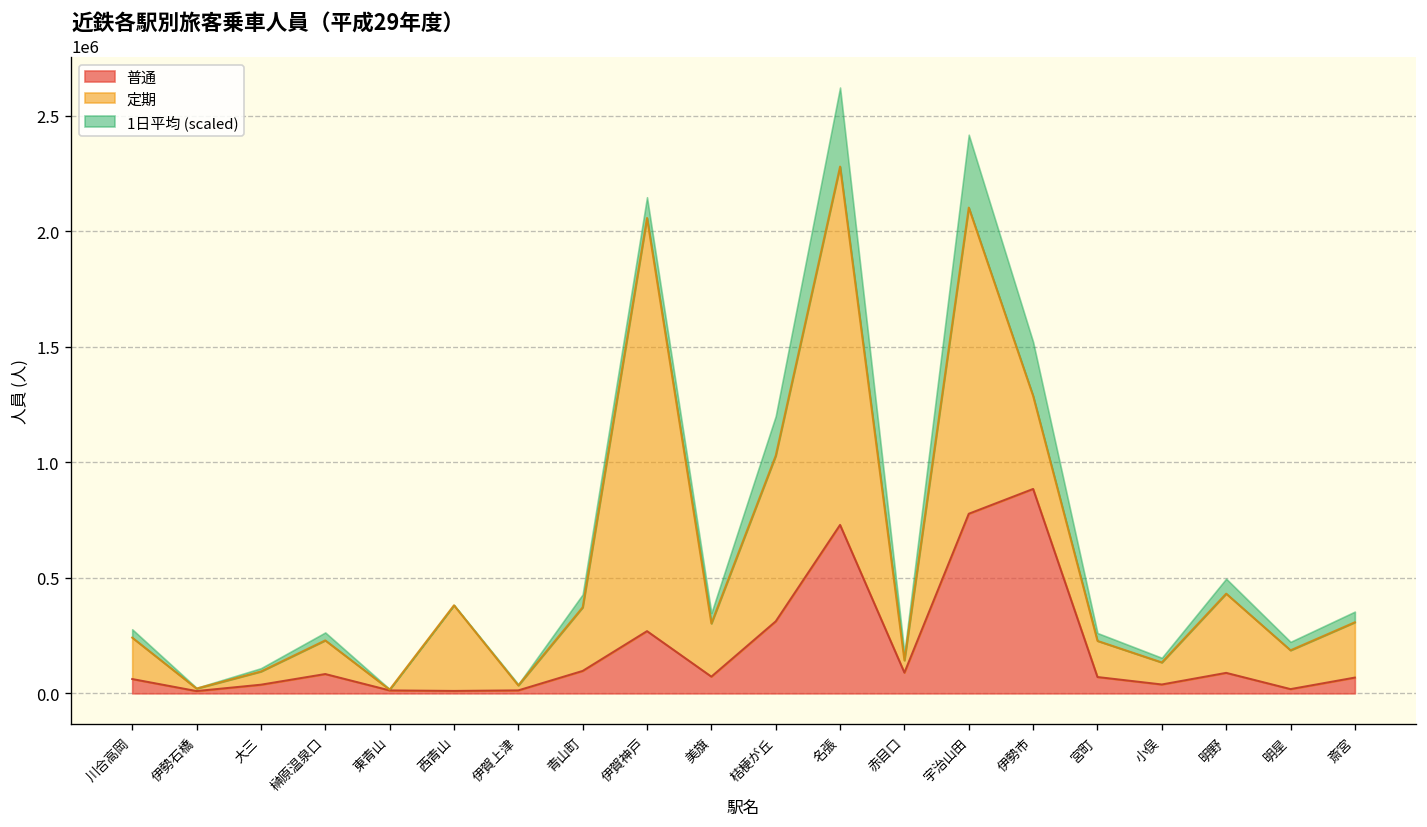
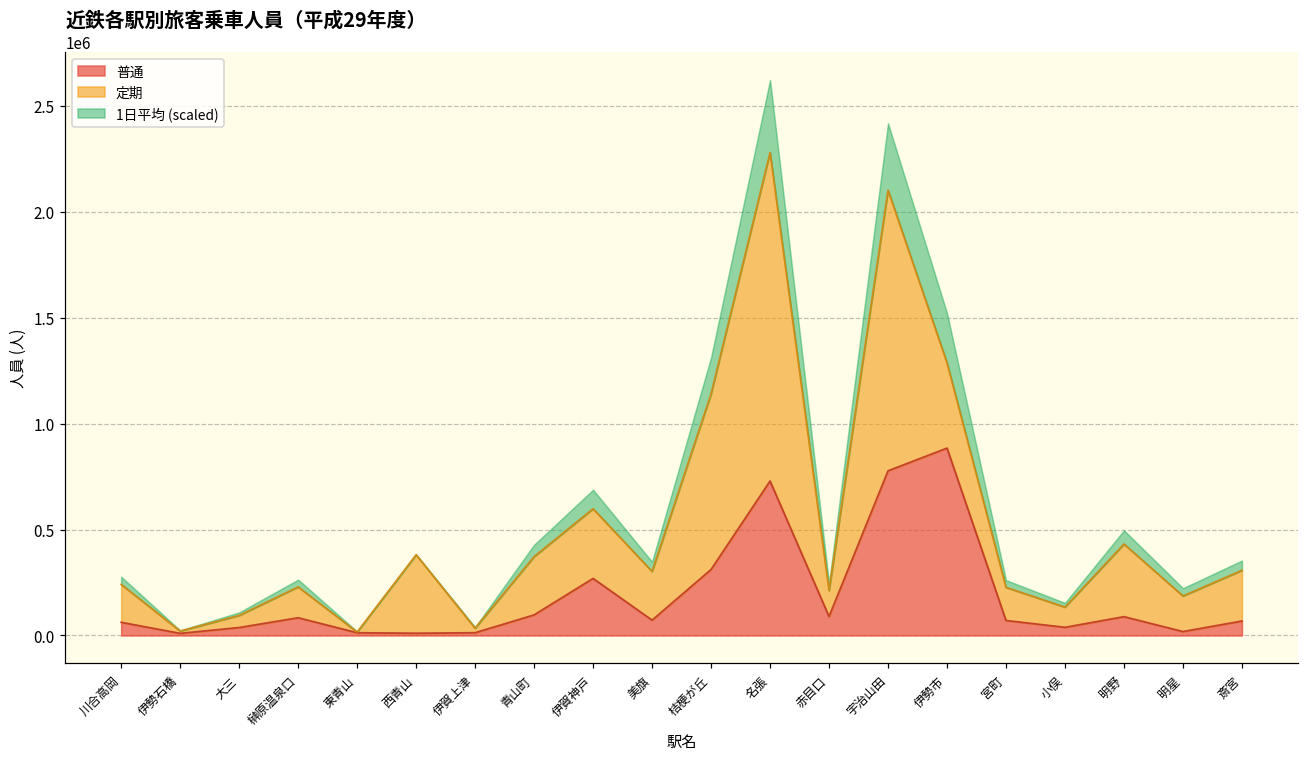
  {
    "普通": {
      "川合高岡": 60000,
      "大三": 40000,
      "榊原温泉口": 80000,
      "西青山": 10000,
      "伊賀上津": 10000,
      "青山町": 100000,
      "伊賀神戸": 270000,
      "美旗": 70000,
      "桔梗が丘": 310000,
      "名張": 730000,
      "赤目口": 90000,
      "宇治山田": 780000,
      "伊勢市": 880000,
      "宮町": 70000,
      "小俣": 40000,
      "明野": 90000,
      "明星": 20000,
      "斎宮": 70000
    },
    "定期": {
      "川合高岡": 180000,
      "大三": 60000,
      "榊原温泉口": 150000,
      "青山町": 280000,
-     "伊賀神戸": 1790000,
+     "伊賀神戸": 330000,
      "美旗": 230000,
-     "桔梗が丘": 720000,
+     "桔梗が丘": 830000,
      "名張": 1550000,
-     "赤目口": 50000,
+     "赤目口": 120000,
      "宇治山田": 1320000,
      "伊勢市": 400000,
      "宮町": 160000,
      "小俣": 100000,
      "明野": 340000,
      "明星": 170000,
      "斎宮": 240000
    },
    "1日平均 (scaled)": {
      "川合高岡": 40000,
      "大三": 10000,
      "榊原温泉口": 30000,
      "青山町": 60000,
      "伊賀神戸": 90000,
      "美旗": 50000,
      "桔梗が丘": 170000,
      "名張": 340000,
      "赤目口": 30000,
      "宇治山田": 320000,
      "伊勢市": 230000,
      "宮町": 30000,
      "小俣": 20000,
      "明野": 60000,
      "明星": 40000,
      "斎宮": 50000
    }
  }
